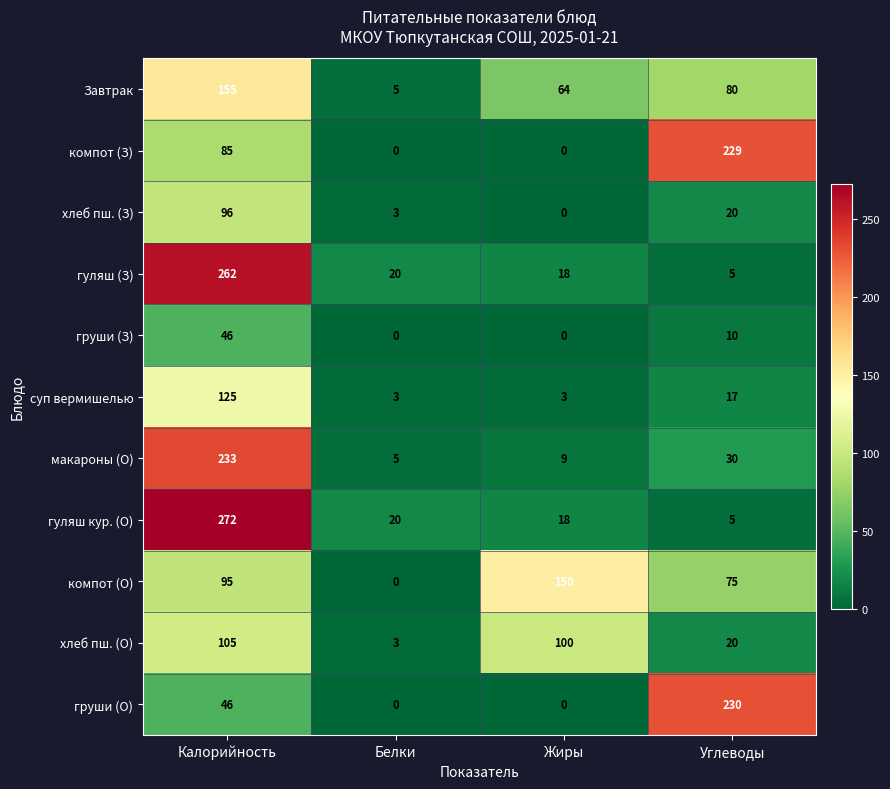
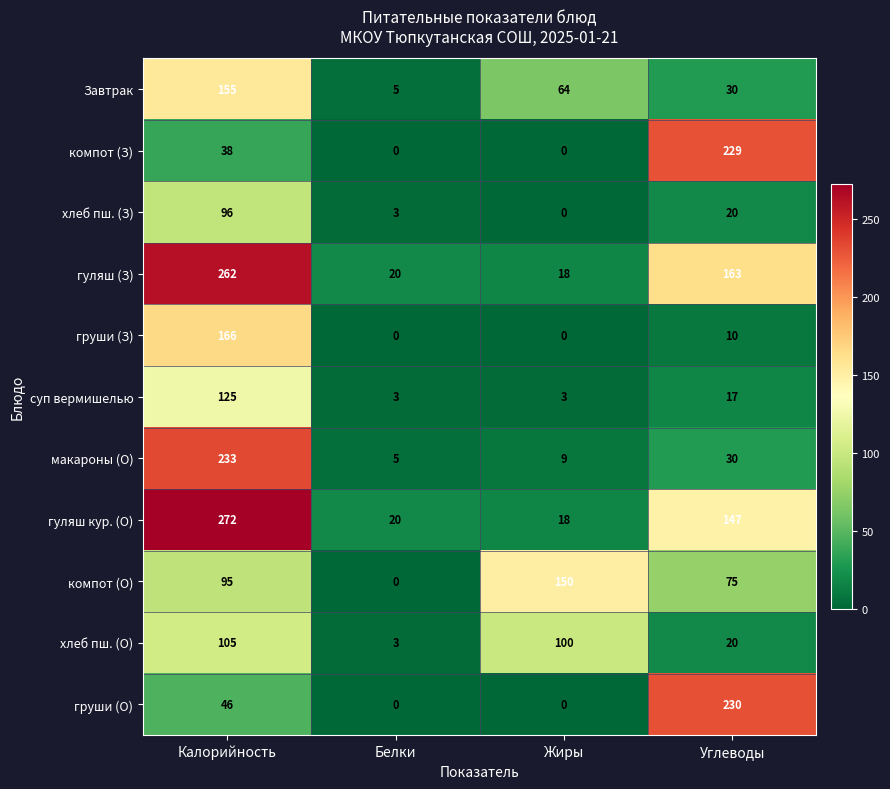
  {
    "Завтрак": {
      "Калорийность": 155,
      "Белки": 5,
      "Жиры": 64,
-     "Углеводы": 80
+     "Углеводы": 30
    },
    "компот (З)": {
-     "Калорийность": 85,
+     "Калорийность": 38,
      "Белки": 0,
      "Жиры": 0,
      "Углеводы": 229
    },
    "хлеб пш. (З)": {
      "Калорийность": 96,
      "Белки": 3,
      "Жиры": 0,
      "Углеводы": 20
    },
    "гуляш (З)": {
      "Калорийность": 262,
      "Белки": 20,
      "Жиры": 18,
-     "Углеводы": 5
+     "Углеводы": 163
    },
    "груши (З)": {
-     "Калорийность": 46,
+     "Калорийность": 166,
      "Белки": 0,
      "Жиры": 0,
      "Углеводы": 10
    },
    "суп вермишелью": {
      "Калорийность": 125,
      "Белки": 3,
      "Жиры": 3,
      "Углеводы": 17
    },
    "макароны (О)": {
      "Калорийность": 233,
      "Белки": 5,
      "Жиры": 9,
      "Углеводы": 30
    },
    "гуляш кур. (О)": {
      "Калорийность": 272,
      "Белки": 20,
      "Жиры": 18,
-     "Углеводы": 5
+     "Углеводы": 147
    },
    "компот (О)": {
      "Калорийность": 95,
      "Белки": 0,
      "Жиры": 150,
      "Углеводы": 75
    },
    "хлеб пш. (О)": {
      "Калорийность": 105,
      "Белки": 3,
      "Жиры": 100,
      "Углеводы": 20
    },
    "груши (О)": {
      "Калорийность": 46,
      "Белки": 0,
      "Жиры": 0,
      "Углеводы": 230
    }
  }
